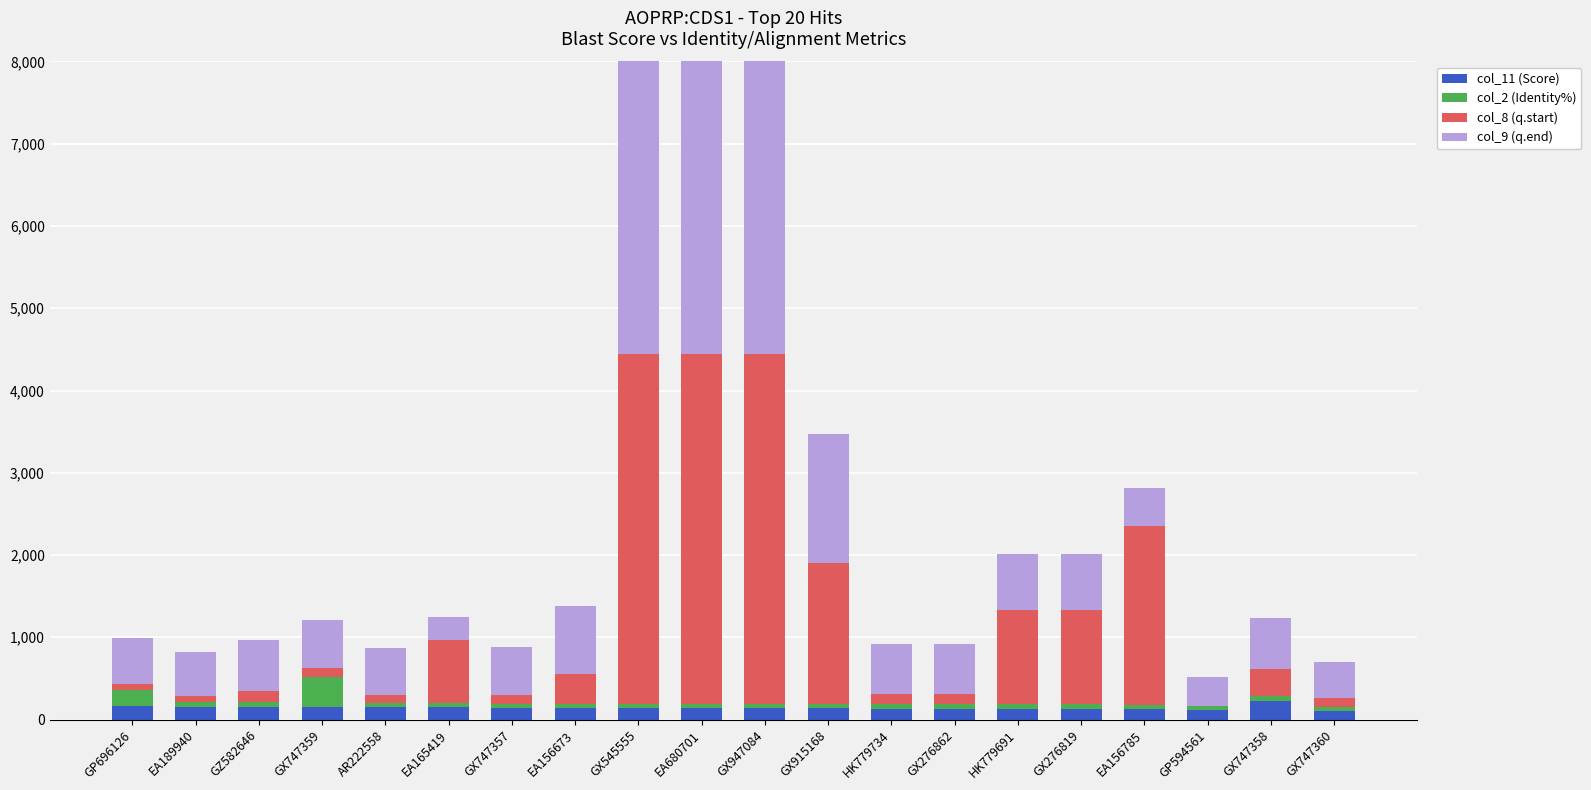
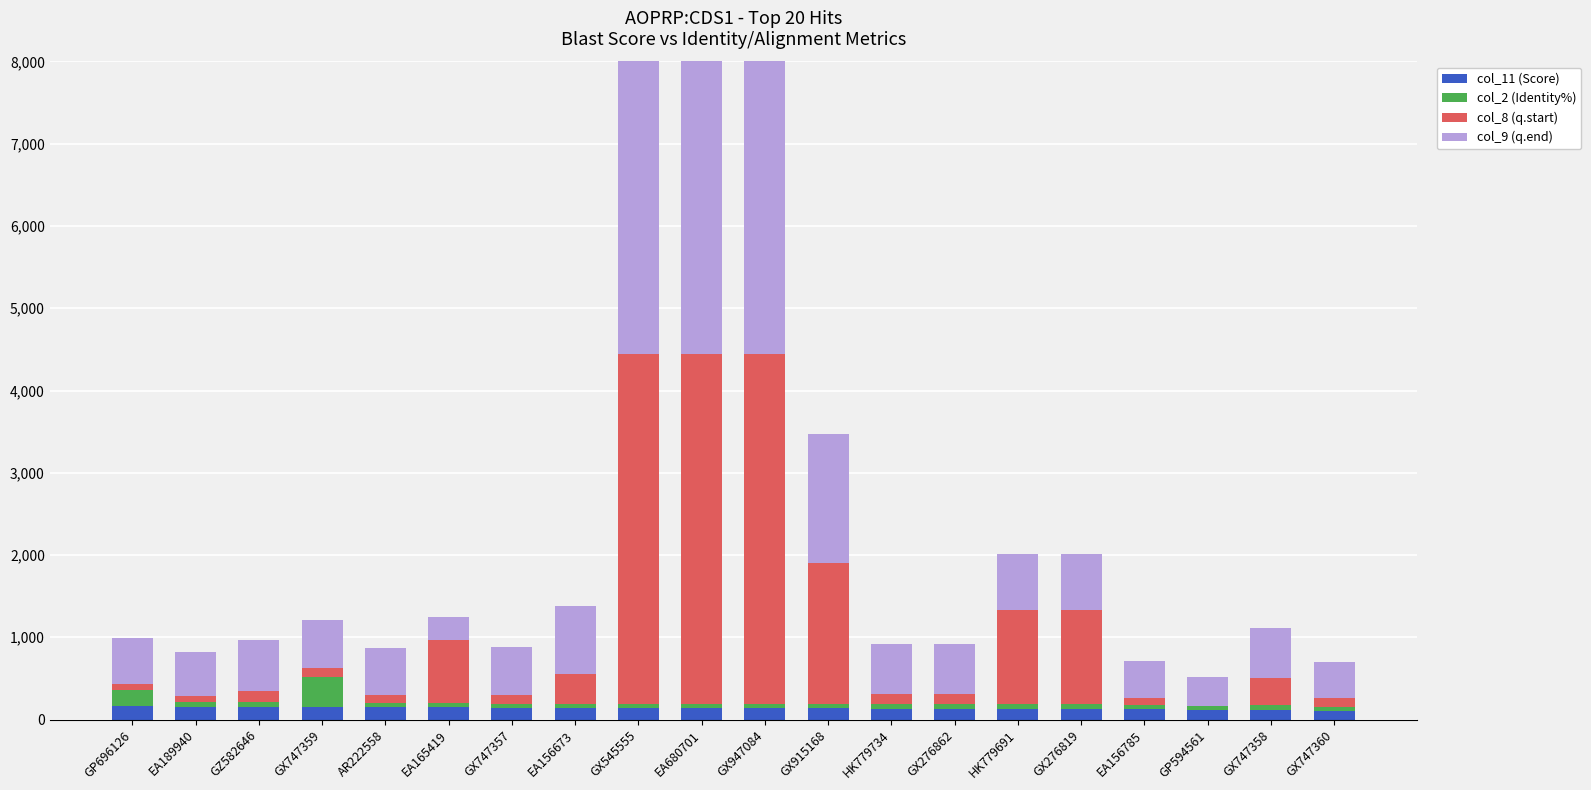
  {
    "col_11 (Score)": {
      "GP696126": "200",
      "EA189940": "200",
      "GZ582646": "200",
      "GX747359": "200",
      "AR222558": "200",
      "EA165419": "200",
      "GX747357": "100",
      "EA156673": "100",
      "GX545555": "100",
      "EA680701": "100",
      "GX947084": "100",
      "GX915168": "100",
      "HK779734": "100",
      "GX276862": "100",
      "HK779691": "100",
      "GX276819": "100",
      "EA156785": "100",
      "GP594561": "100",
-     "GX747358": "200",
+     "GX747358": "100",
      "GX747360": "100"
    },
    "col_2 (Identity%)": {
      "GP696126": "200",
      "EA189940": "100",
      "GZ582646": "100",
      "GX747359": "400",
      "AR222558": "100",
      "EA165419": "0",
      "GX747357": "0",
      "EA156673": "0",
      "GX545555": "0",
      "EA680701": "0",
      "GX947084": "0",
      "GX915168": "0",
      "HK779734": "100",
      "GX276862": "100",
      "HK779691": "100",
      "GX276819": "100",
      "EA156785": "0",
      "GP594561": "0",
      "GX747358": "100",
      "GX747360": "0"
    },
    "col_8 (q.start)": {
      "GP696126": "100",
      "EA189940": "100",
      "GZ582646": "100",
      "GX747359": "100",
      "AR222558": "100",
      "EA165419": "800",
      "GX747357": "100",
      "EA156673": "400",
      "GX545555": "4,300",
      "EA680701": "4,300",
      "GX947084": "4,300",
      "GX915168": "1,700",
      "HK779734": "100",
      "GX276862": "100",
      "HK779691": "1,200",
      "GX276819": "1,200",
-     "EA156785": "2,200",
+     "EA156785": "100",
      "GX747358": "300",
      "GX747360": "100"
    },
    "col_9 (q.end)": {
      "GP696126": "600",
      "EA189940": "500",
      "GZ582646": "600",
      "GX747359": "600",
      "AR222558": "600",
      "EA165419": "300",
      "GX747357": "600",
      "EA156673": "800",
      "GX915168": "1,600",
      "HK779734": "600",
      "GX276862": "600",
      "HK779691": "700",
      "GX276819": "700",
      "EA156785": "500",
      "GP594561": "400",
      "GX747358": "600",
      "GX747360": "400"
    }
  }
